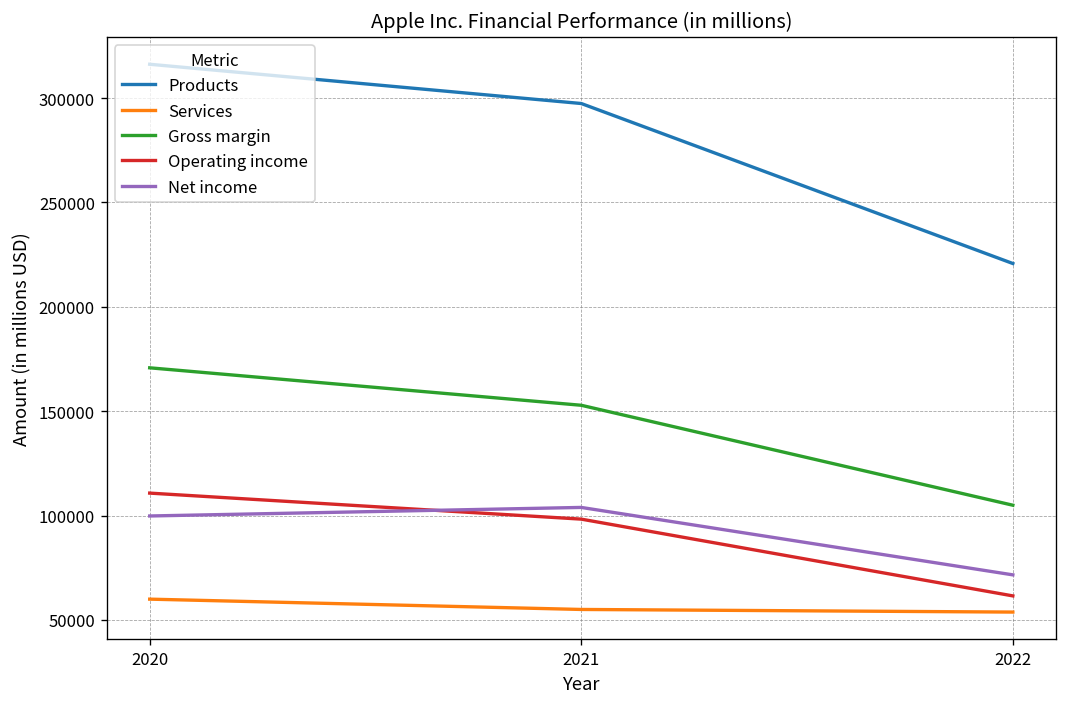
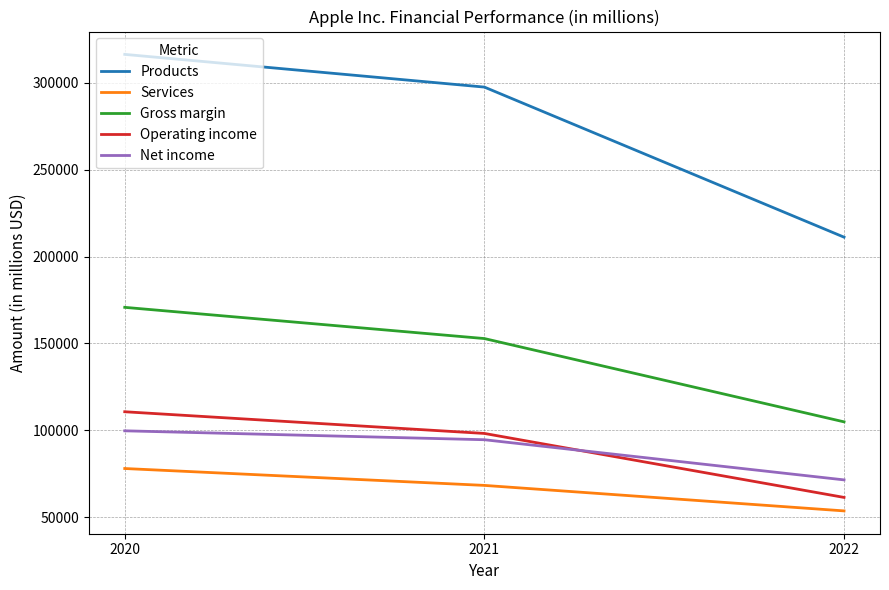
  {
    "Products": {
      "2021": 297000,
-     "2022": 221000
+     "2022": 211000
    },
    "Services": {
-     "2020": 60000,
-     "2021": 55000,
+     "2020": 78000,
+     "2021": 68000,
      "2022": 54000
    },
    "Gross margin": {
      "2020": 171000,
      "2021": 153000,
      "2022": 105000
    },
    "Operating income": {
      "2020": 111000,
      "2021": 98000,
      "2022": 62000
    },
    "Net income": {
      "2020": 100000,
-     "2021": 104000,
+     "2021": 95000,
      "2022": 72000
    }
  }
